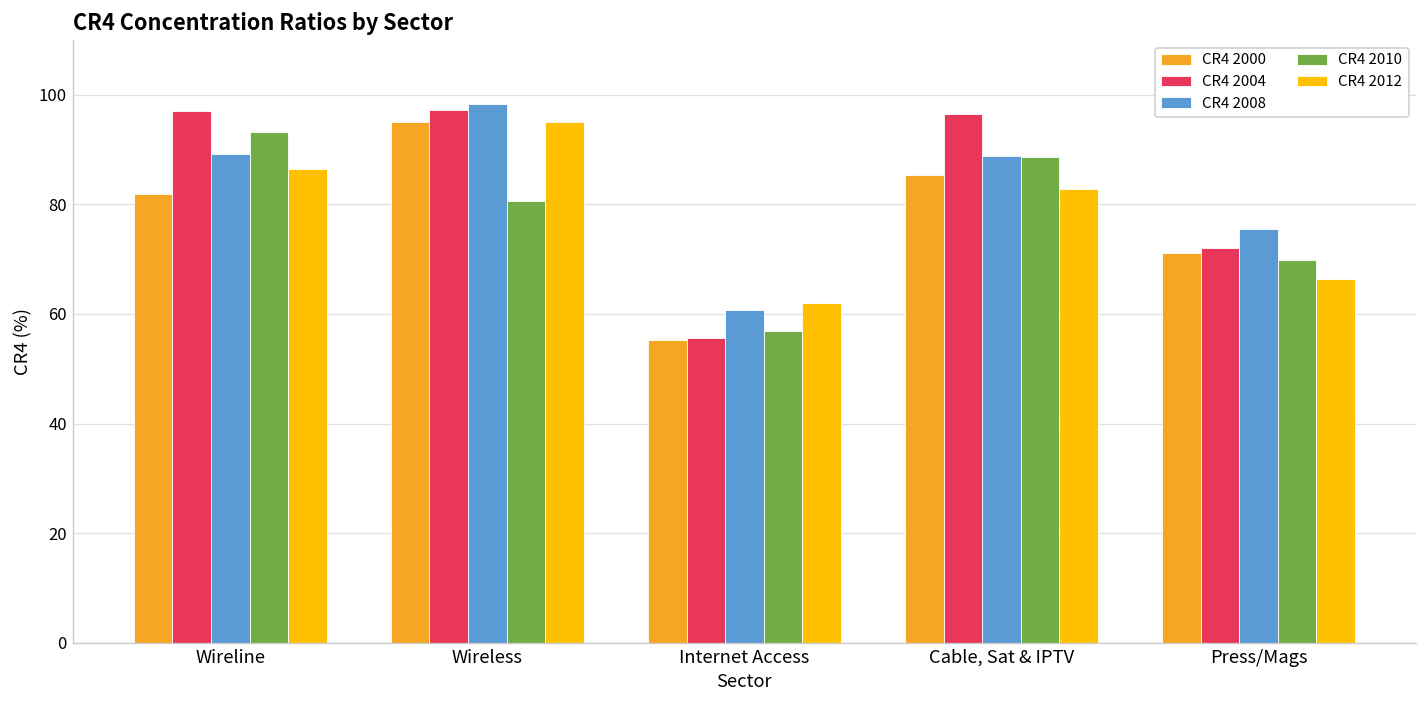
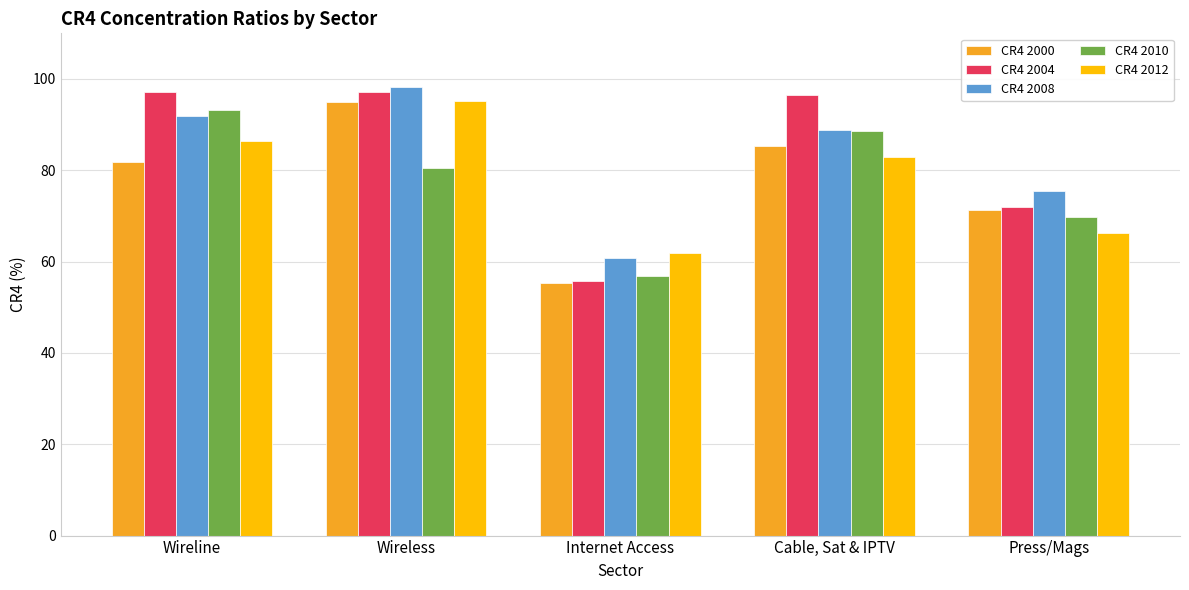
  {
    "CR4 2004": {
      "Wireline": 97,
      "Wireless": 97,
      "Internet Access": 56,
      "Cable, Sat & IPTV": 97,
      "Press/Mags": 72
    },
    "CR4 2008": {
-     "Wireline": 89,
+     "Wireline": 92,
      "Wireless": 98,
      "Internet Access": 61,
      "Cable, Sat & IPTV": 89,
      "Press/Mags": 76
    },
    "CR4 2010": {
      "Wireline": 93,
      "Wireless": 81,
      "Internet Access": 57,
      "Cable, Sat & IPTV": 89,
      "Press/Mags": 70
    }
  }
